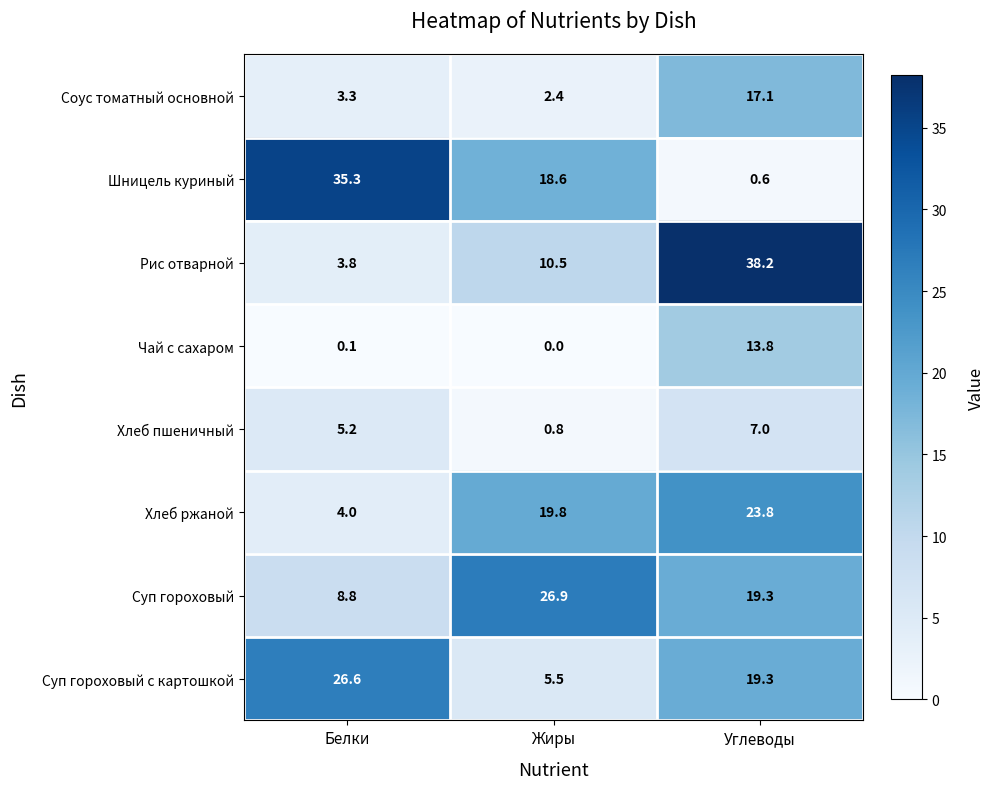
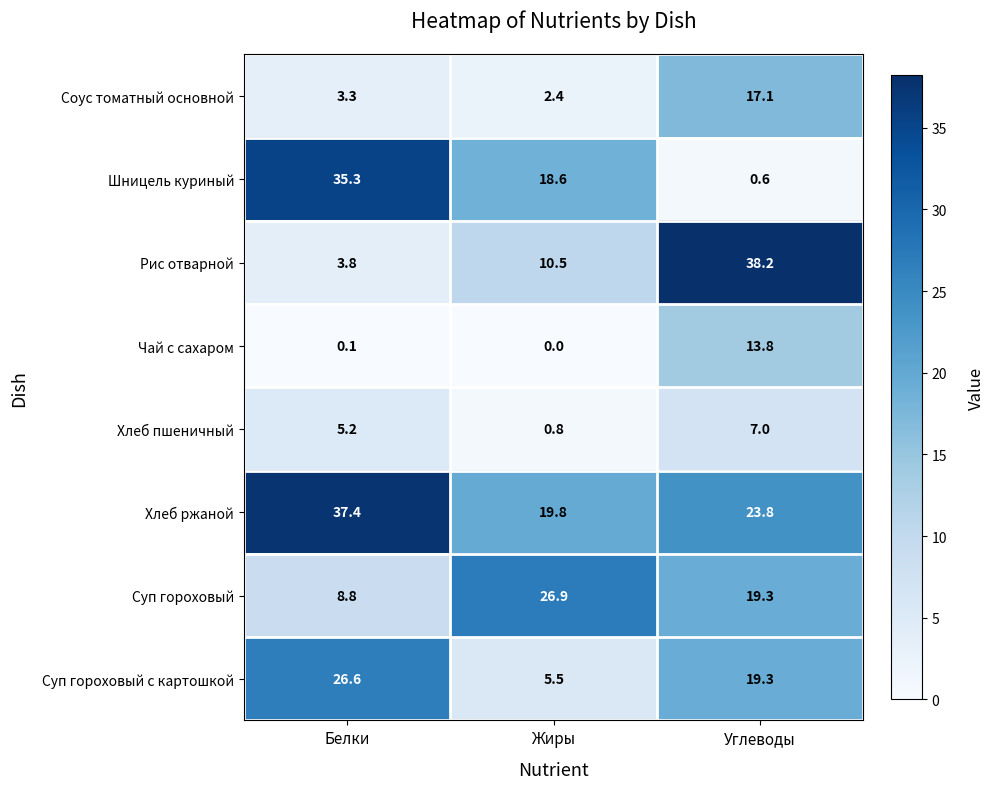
  {
    "Соус томатный основной": {
      "Белки": 3.3,
      "Жиры": 2.4,
      "Углеводы": 17.1
    },
    "Шницель куриный": {
      "Белки": 35.3,
      "Жиры": 18.6,
      "Углеводы": 0.6
    },
    "Рис отварной": {
      "Белки": 3.8,
      "Жиры": 10.5,
      "Углеводы": 38.2
    },
    "Чай с сахаром": {
      "Белки": 0.1,
      "Жиры": 0.0,
      "Углеводы": 13.8
    },
    "Хлеб пшеничный": {
      "Белки": 5.2,
      "Жиры": 0.8,
      "Углеводы": 7.0
    },
    "Хлеб ржаной": {
-     "Белки": 4.0,
+     "Белки": 37.4,
      "Жиры": 19.8,
      "Углеводы": 23.8
    },
    "Суп гороховый": {
      "Белки": 8.8,
      "Жиры": 26.9,
      "Углеводы": 19.3
    },
    "Суп гороховый с картошкой": {
      "Белки": 26.6,
      "Жиры": 5.5,
      "Углеводы": 19.3
    }
  }
